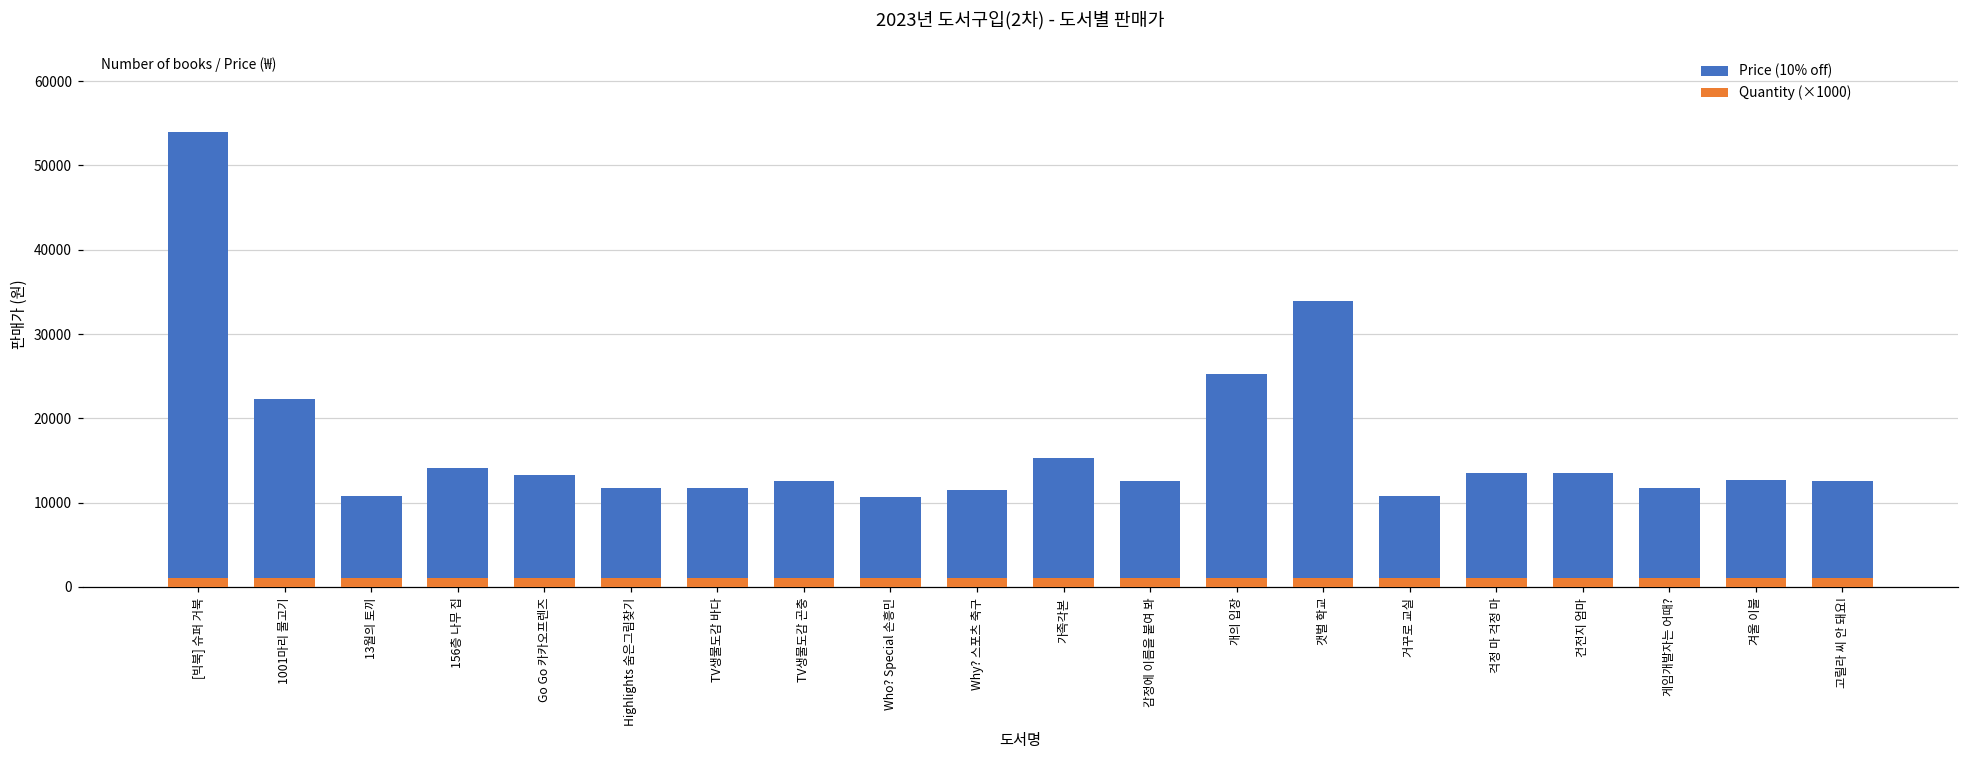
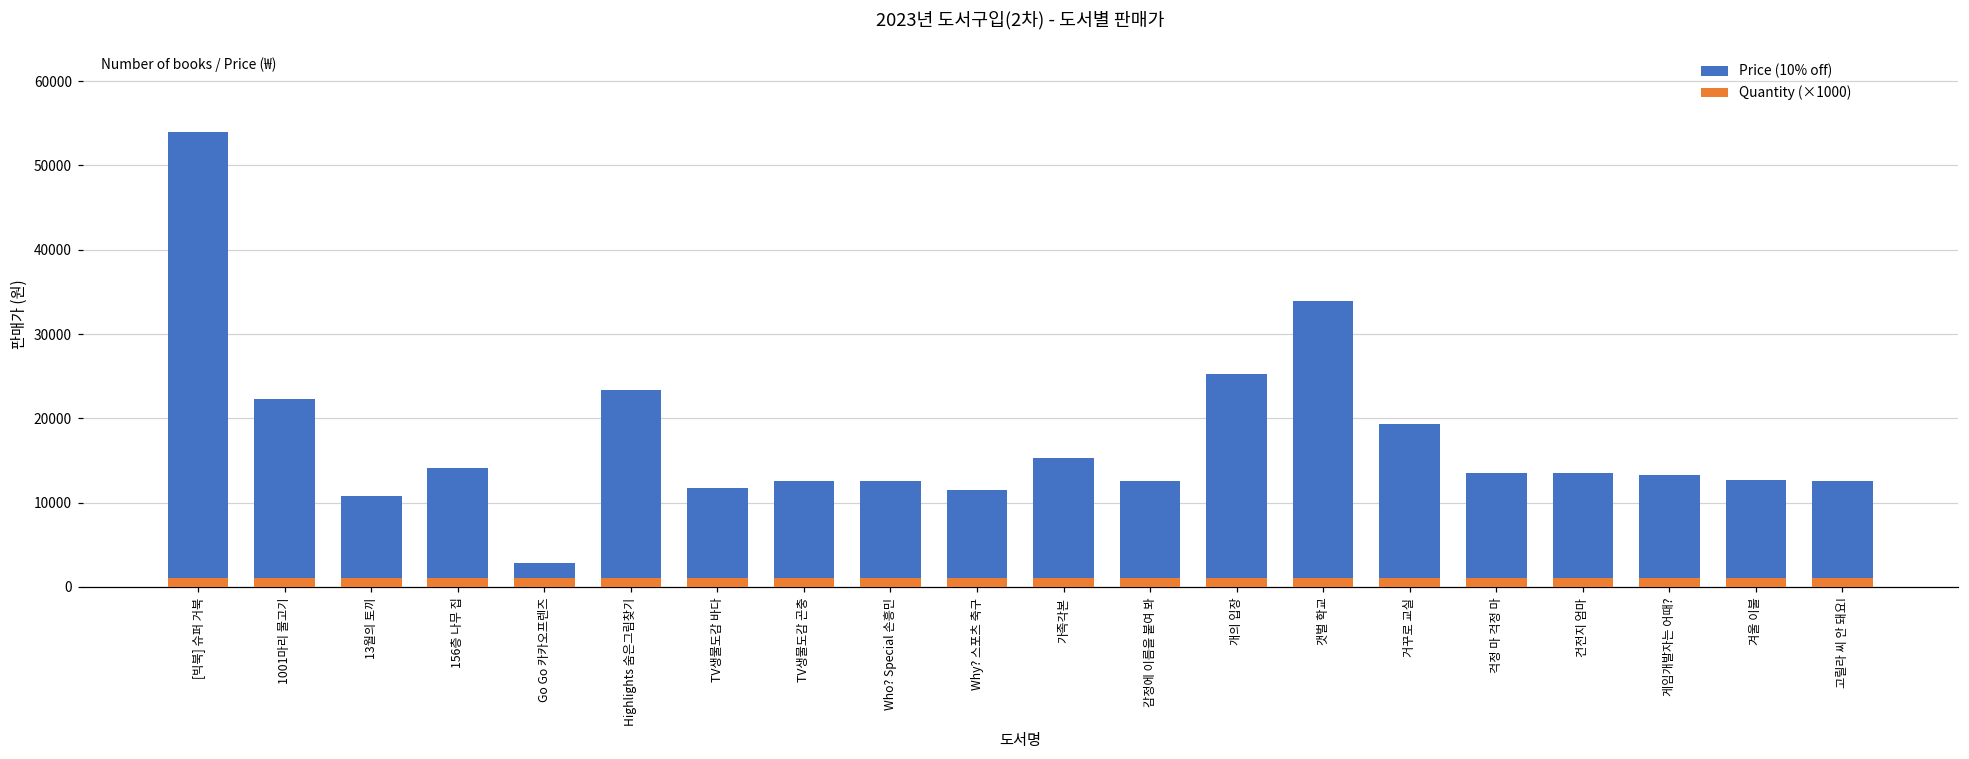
  {
    "Price (10% off)": {
      "[빅북] 슈퍼 거북": 54000,
      "1001마리 물고기": 22000,
      "13월의 토끼": 11000,
      "156층 나무 집": 14000,
-     "Go Go 카카오프렌즈": 13000,
-     "Highlights 숨은그림찾기": 12000,
+     "Go Go 카카오프렌즈": 3000,
+     "Highlights 숨은그림찾기": 23000,
      "TV생물도감 바다": 12000,
      "TV생물도감 곤충": 13000,
-     "Who? Special 손흥민": 11000,
+     "Who? Special 손흥민": 13000,
      "Why? 스포츠 축구": 12000,
      "가족각본": 15000,
      "감정에 이름을 붙여 봐": 13000,
      "개의 입장": 25000,
      "갯벌 학교": 34000,
-     "거꾸로 교실": 11000,
+     "거꾸로 교실": 19000,
      "걱정 마 걱정 마": 14000,
      "건전지 엄마": 14000,
-     "게임개발자는 어때?": 12000,
+     "게임개발자는 어때?": 13000,
      "겨울 이불": 13000,
      "고릴라 씨 안 돼요!": 13000
    }
  }
